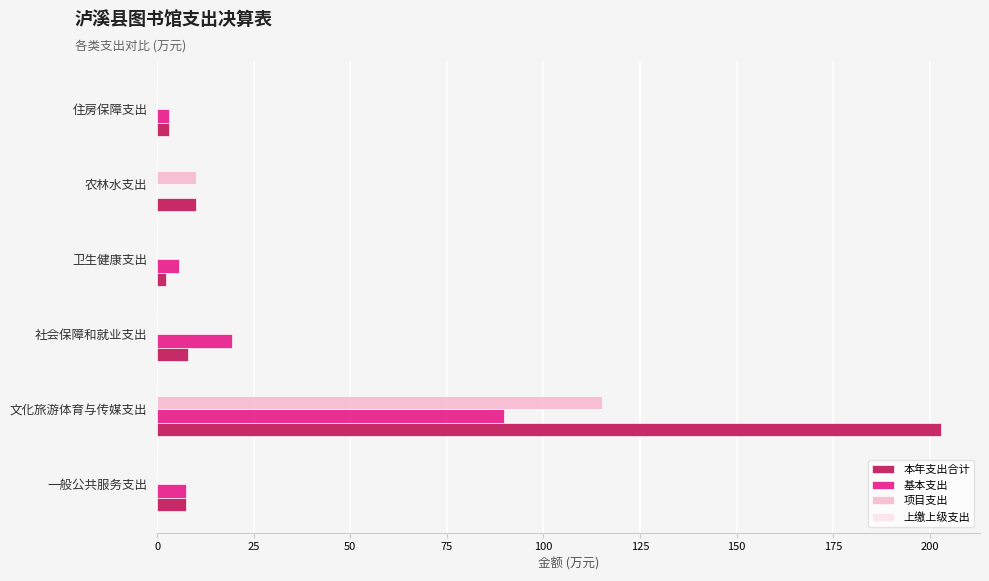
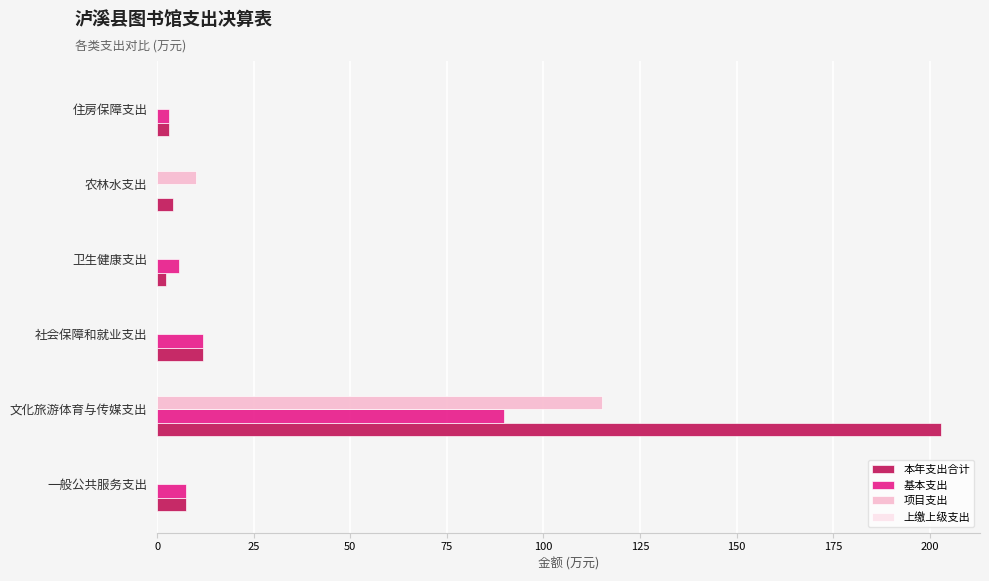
  {
    "本年支出合计": {
      "住房保障支出": 3,
-     "农林水支出": 10,
+     "农林水支出": 4,
      "卫生健康支出": 2,
-     "社会保障和就业支出": 8,
+     "社会保障和就业支出": 12,
      "文化旅游体育与传媒支出": 203,
      "一般公共服务支出": 8
    },
    "基本支出": {
      "住房保障支出": 3,
      "农林水支出": 0,
      "卫生健康支出": 6,
-     "社会保障和就业支出": 19,
+     "社会保障和就业支出": 12,
      "文化旅游体育与传媒支出": 90,
      "一般公共服务支出": 8
    }
  }
